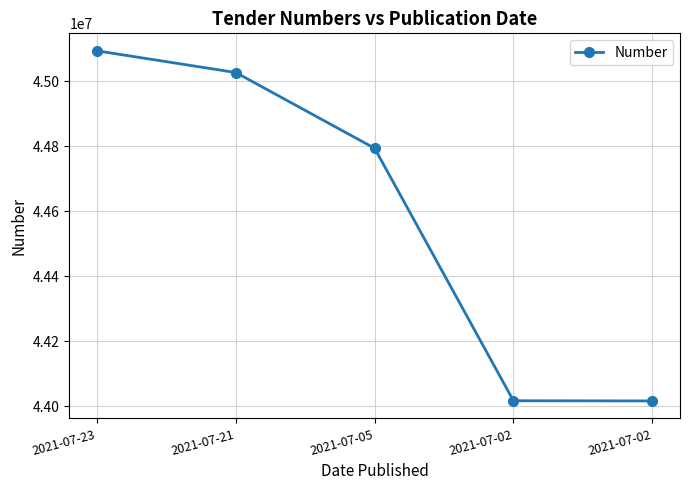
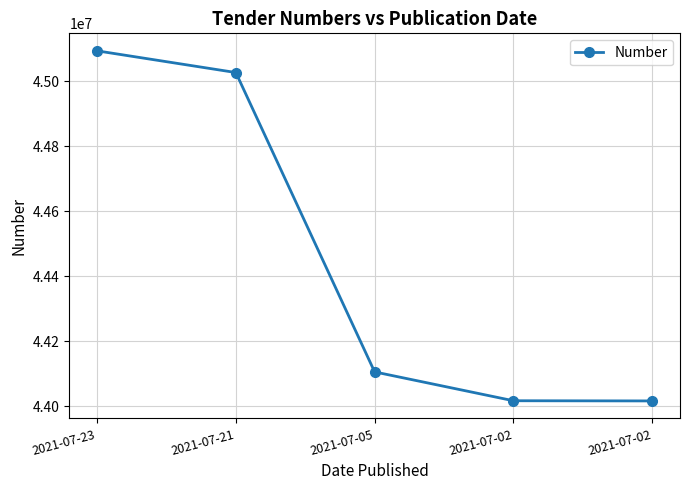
  {
    "2021-07-23": 45090000,
    "2021-07-21": 45030000,
-   "2021-07-05": 44790000
+   "2021-07-05": 44110000
  }
